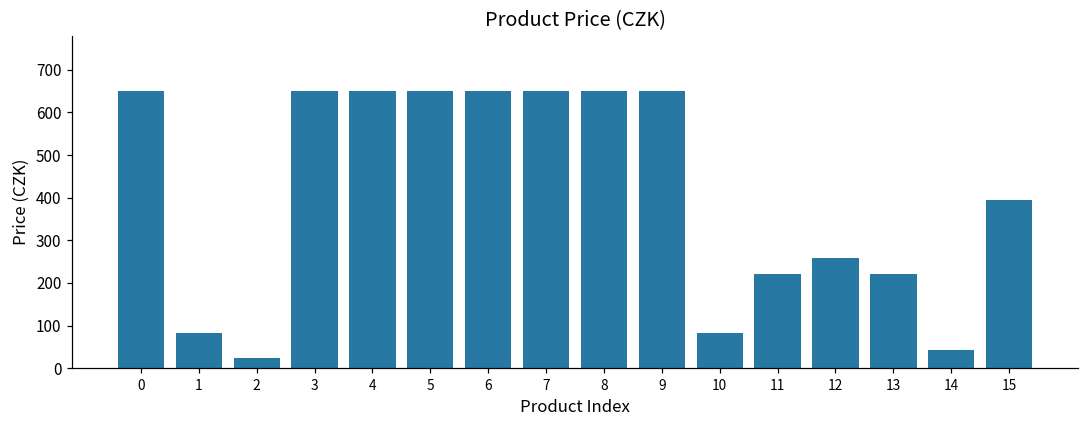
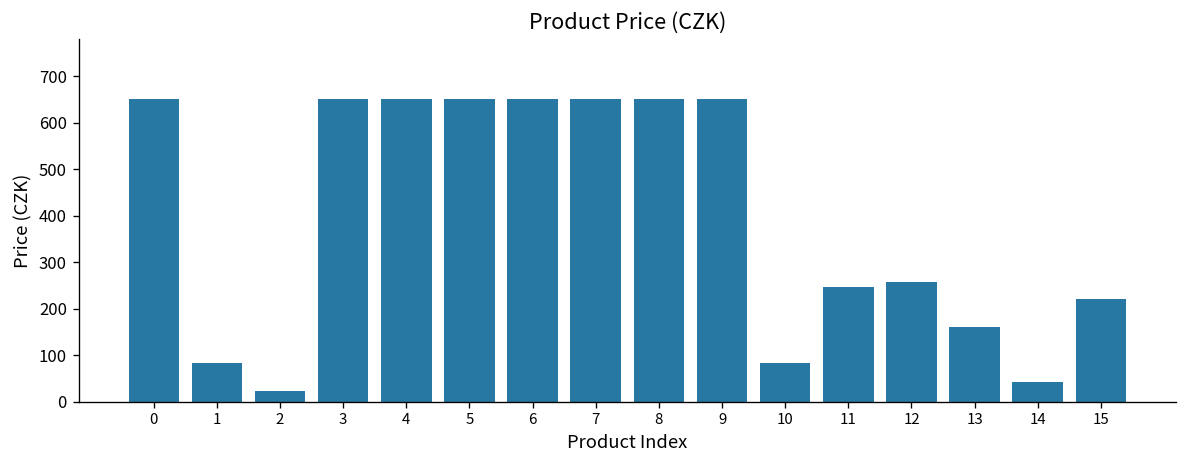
  {
    "0": 650,
    "1": 80,
    "2": 20,
    "3": 650,
    "4": 650,
    "5": 650,
    "6": 650,
    "7": 650,
    "8": 650,
    "9": 650,
    "10": 80,
-   "11": 220,
+   "11": 250,
    "12": 260,
-   "13": 220,
+   "13": 160,
    "14": 40,
-   "15": 400
+   "15": 220
  }
